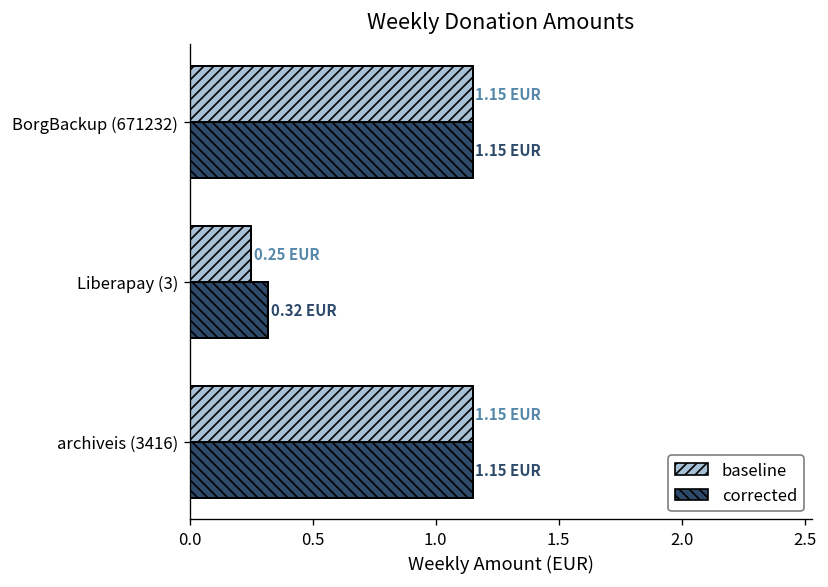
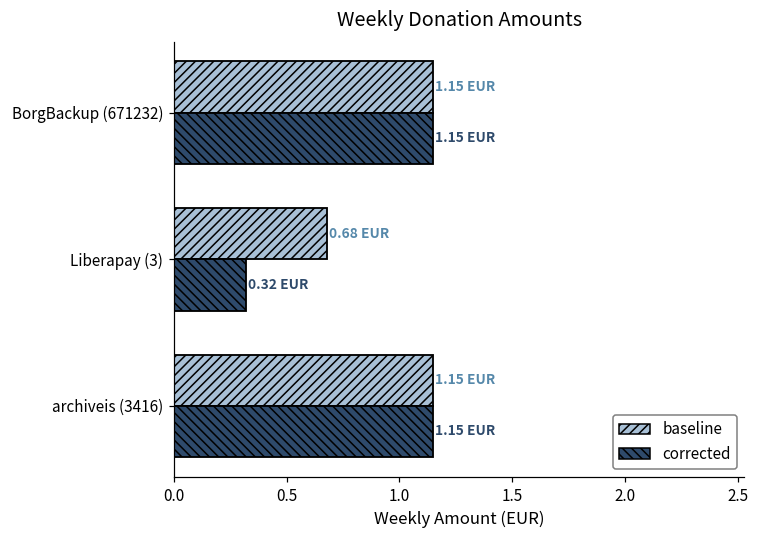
  {
    "baseline": {
      "BorgBackup (671232)": 1.15,
-     "Liberapay (3)": 0.25,
+     "Liberapay (3)": 0.68,
      "archiveis (3416)": 1.15
    },
    "corrected": {
      "BorgBackup (671232)": 1.15,
      "Liberapay (3)": 0.32,
      "archiveis (3416)": 1.15
    }
  }
